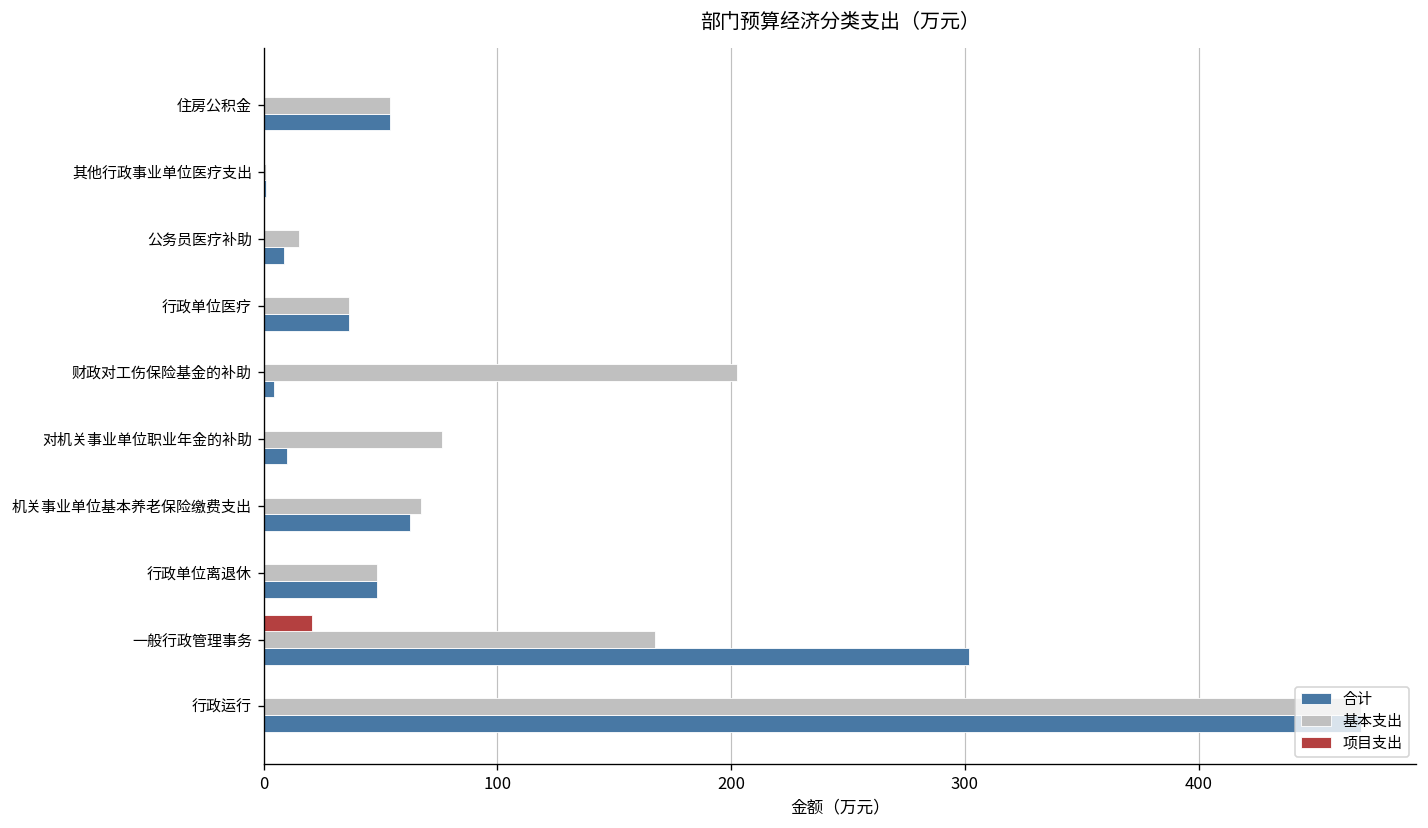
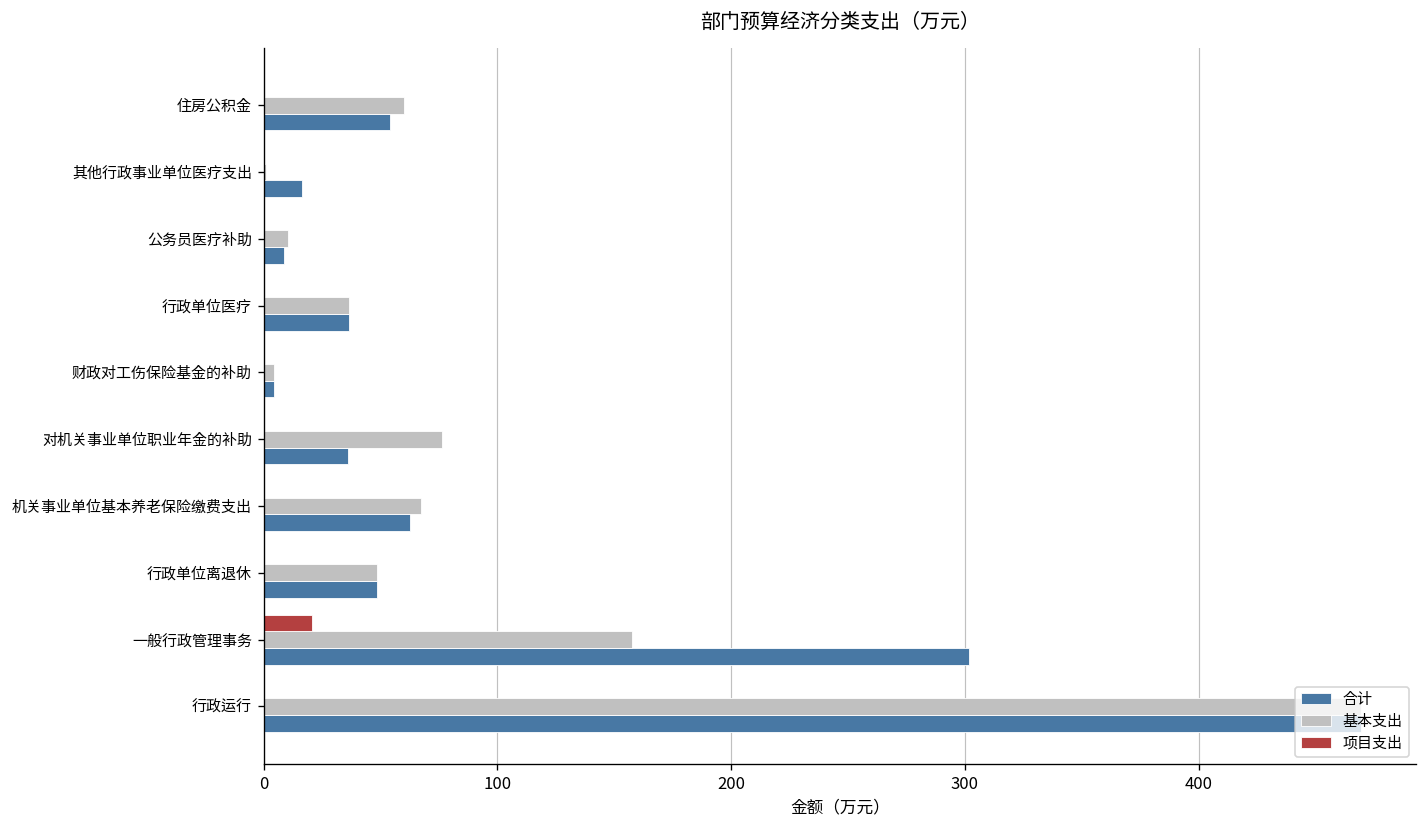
  {
    "合计": {
      "住房公积金": 54,
-     "其他行政事业单位医疗支出": 1,
+     "其他行政事业单位医疗支出": 17,
      "公务员医疗补助": 9,
      "行政单位医疗": 36,
      "财政对工伤保险基金的补助": 4,
-     "对机关事业单位职业年金的补助": 10,
+     "对机关事业单位职业年金的补助": 36,
      "机关事业单位基本养老保险缴费支出": 62,
      "行政单位离退休": 49,
      "一般行政管理事务": 302
    },
    "基本支出": {
-     "住房公积金": 54,
-     "公务员医疗补助": 15,
+     "住房公积金": 60,
+     "公务员医疗补助": 10,
      "行政单位医疗": 36,
-     "财政对工伤保险基金的补助": 203,
+     "财政对工伤保险基金的补助": 4,
      "对机关事业单位职业年金的补助": 76,
      "机关事业单位基本养老保险缴费支出": 67,
      "行政单位离退休": 49,
-     "一般行政管理事务": 167
+     "一般行政管理事务": 157
    },
    "项目支出": {
      "住房公积金": 0,
      "其他行政事业单位医疗支出": 0,
      "公务员医疗补助": 0,
      "行政单位医疗": 0,
      "财政对工伤保险基金的补助": 0,
      "对机关事业单位职业年金的补助": 0,
      "机关事业单位基本养老保险缴费支出": 0,
      "行政单位离退休": 0,
      "一般行政管理事务": 21,
      "行政运行": 0
    }
  }
